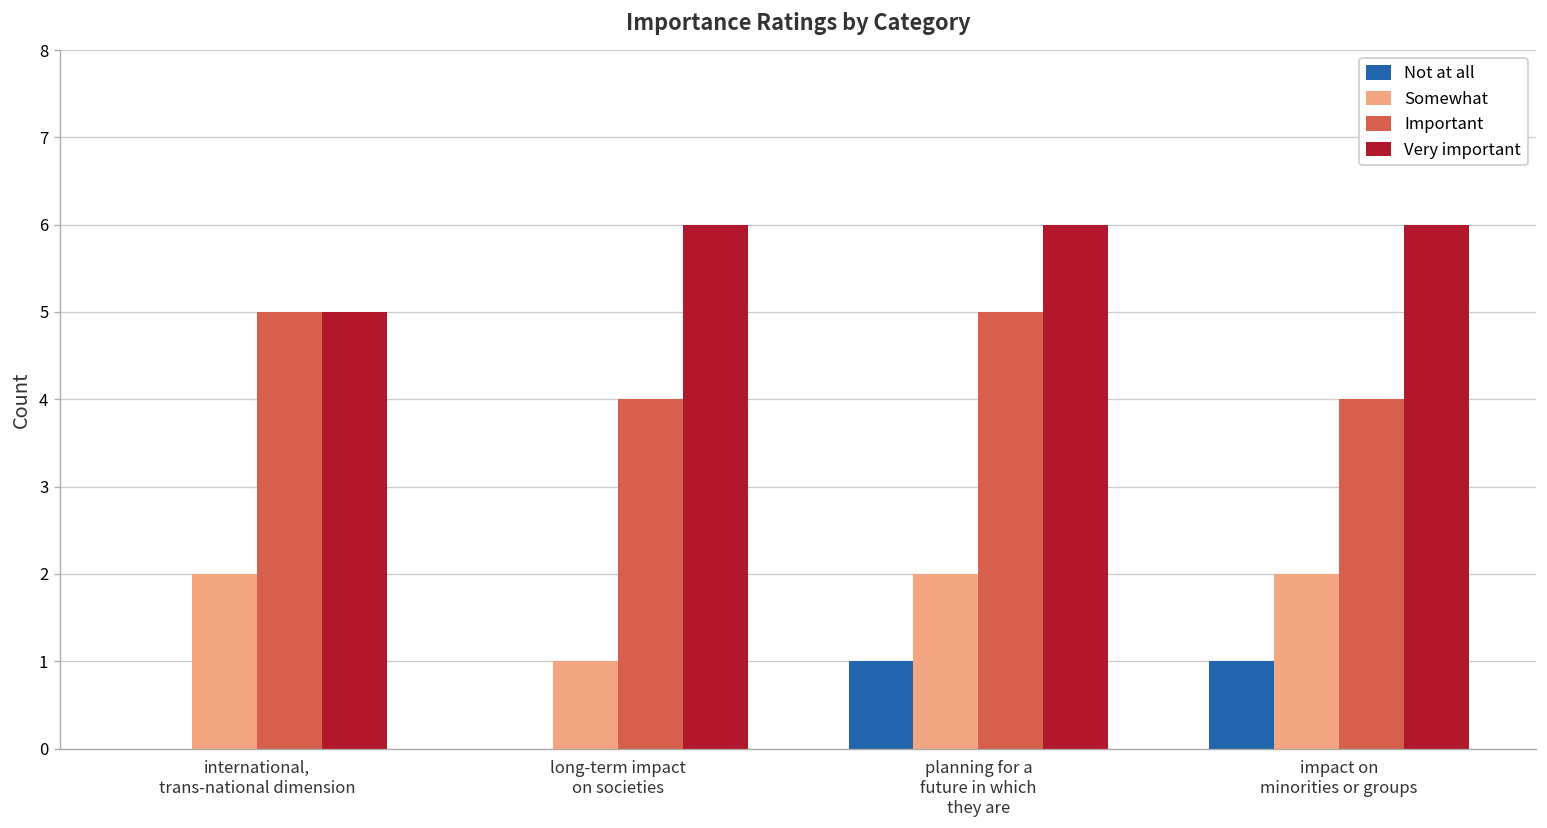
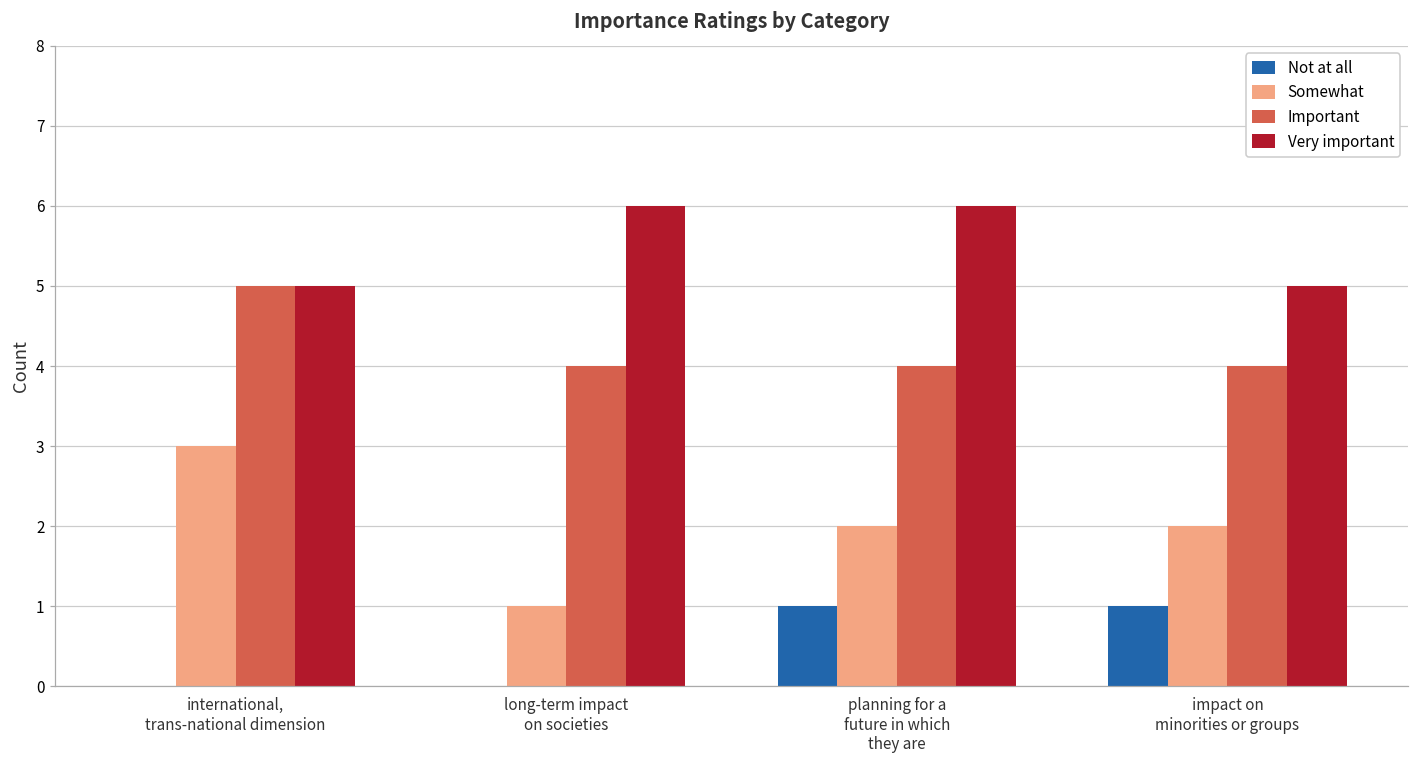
  {
    "Not at all": {
      "international, trans-national dimension": 0,
      "long-term impact on societies": 0,
      "planning for a future in which they are": 1,
      "impact on minorities or groups": 1
    },
    "Somewhat": {
-     "international, trans-national dimension": 2,
+     "international, trans-national dimension": 3,
      "long-term impact on societies": 1,
      "planning for a future in which they are": 2,
      "impact on minorities or groups": 2
    },
    "Important": {
      "international, trans-national dimension": 5,
      "long-term impact on societies": 4,
-     "planning for a future in which they are": 5,
+     "planning for a future in which they are": 4,
      "impact on minorities or groups": 4
    },
    "Very important": {
      "international, trans-national dimension": 5,
      "long-term impact on societies": 6,
      "planning for a future in which they are": 6,
-     "impact on minorities or groups": 6
+     "impact on minorities or groups": 5
    }
  }
